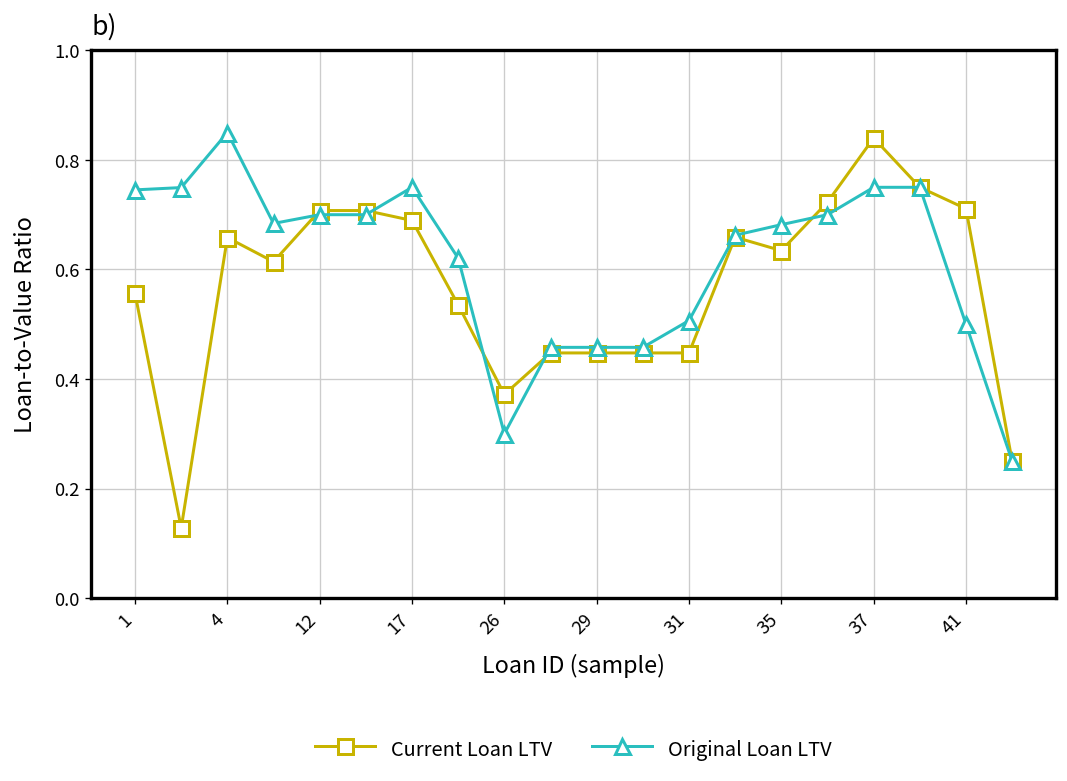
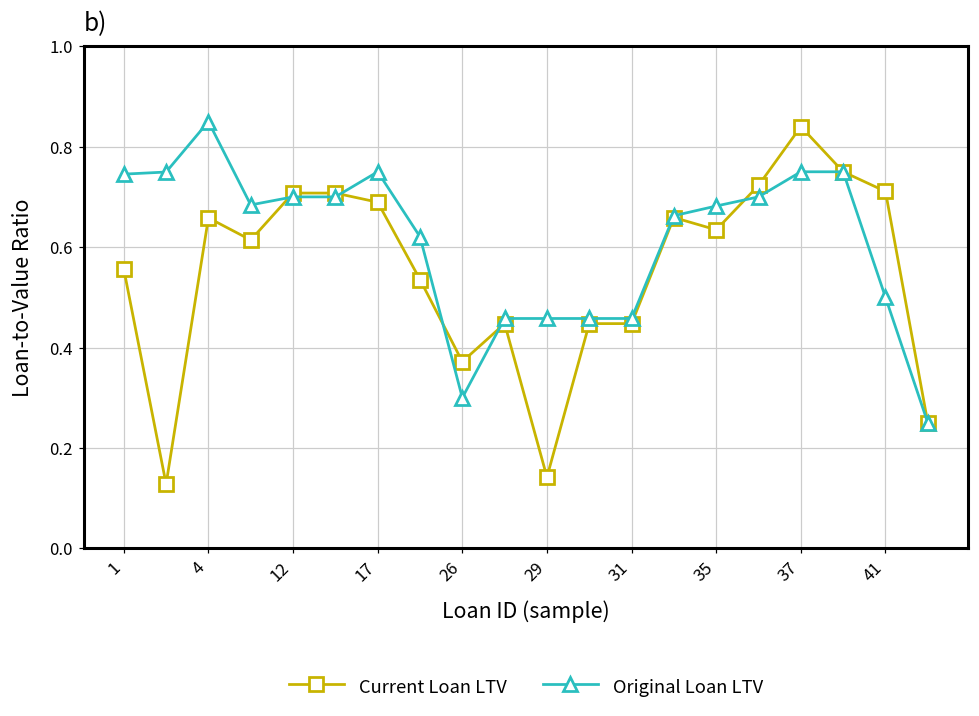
  {
    "Current Loan LTV": {
      "4": 0.66,
      "12": 0.71,
      "26": 0.37,
-     "29": 0.45,
+     "29": 0.14,
      "31": 0.45,
      "35": 0.63,
      "37": 0.84,
      "41": 0.71
    },
    "Original Loan LTV": {
      "4": 0.85,
      "12": 0.70,
      "26": 0.30,
      "29": 0.46,
-     "31": 0.51,
+     "31": 0.46,
      "35": 0.68,
      "37": 0.75,
      "41": 0.50
    }
  }
